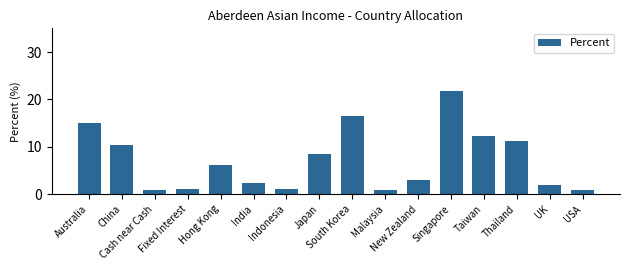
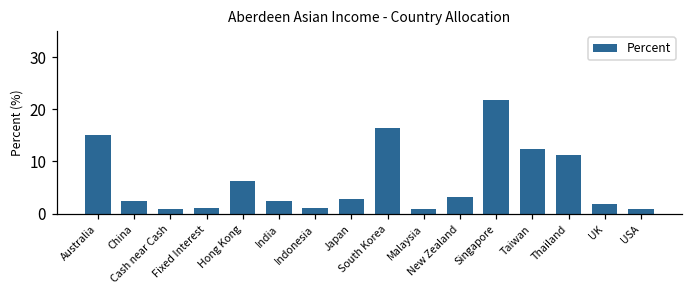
  {
    "Australia": 15,
-   "China": 10,
+   "China": 2,
    "Cash near Cash": 1,
    "Fixed Interest": 1,
    "Hong Kong": 6,
    "India": 2,
    "Indonesia": 1,
-   "Japan": 9,
+   "Japan": 3,
    "South Korea": 16,
    "Malaysia": 1,
    "New Zealand": 3,
    "Singapore": 22,
    "Taiwan": 12,
    "Thailand": 11,
    "UK": 2,
    "USA": 1
  }
